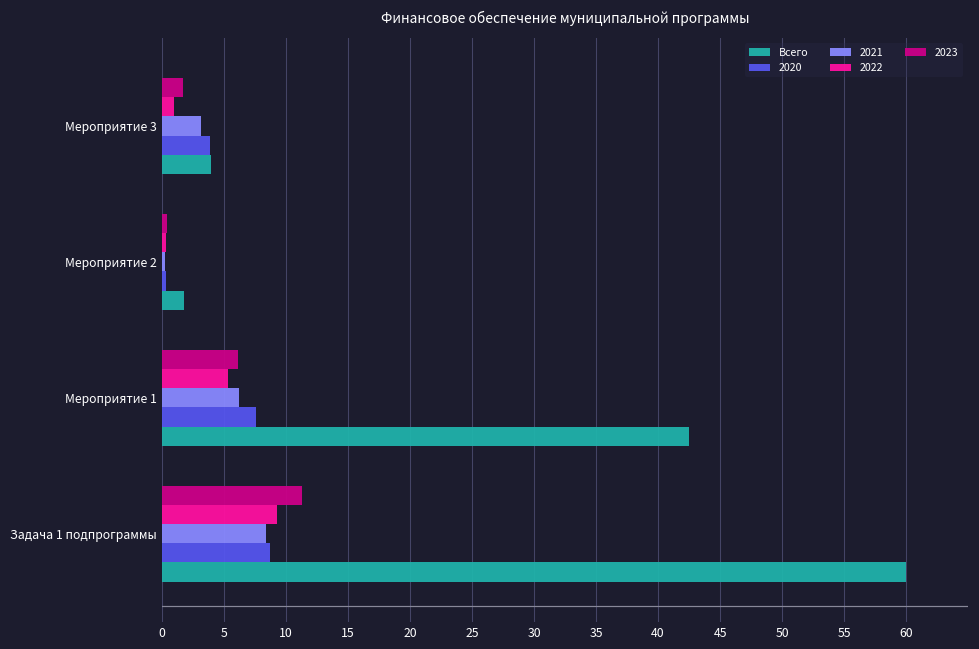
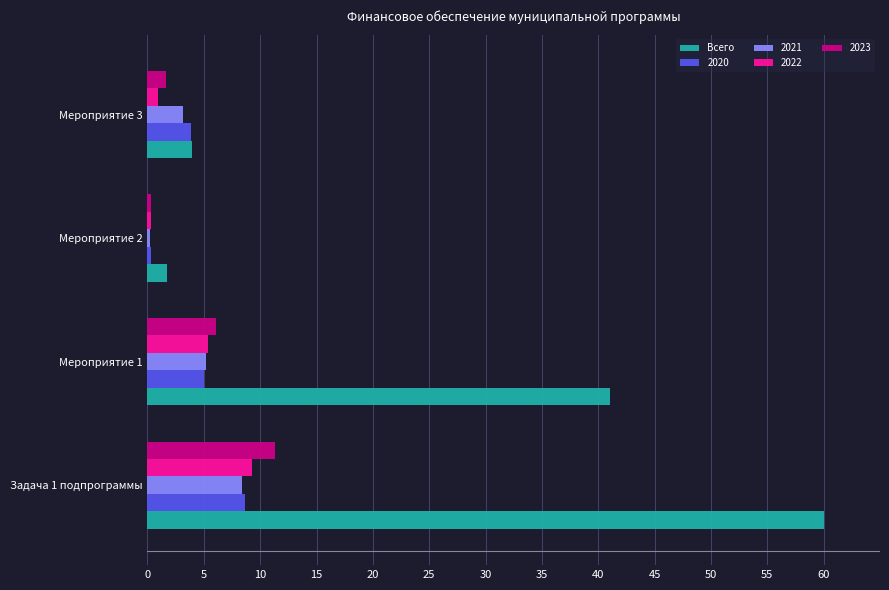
  {
    "Всего": {
      "Мероприятие 3": 4.0,
      "Мероприятие 2": 1.8,
-     "Мероприятие 1": 42.5,
+     "Мероприятие 1": 41.1,
      "Задача 1 подпрограммы": 60.0
    },
    "2020": {
      "Мероприятие 3": 3.9,
      "Мероприятие 2": 0.3,
-     "Мероприятие 1": 7.5,
+     "Мероприятие 1": 5.0,
      "Задача 1 подпрограммы": 8.7
    },
    "2021": {
      "Мероприятие 3": 3.1,
-     "Мероприятие 1": 6.2,
+     "Мероприятие 1": 5.2,
      "Задача 1 подпрограммы": 8.4
    }
  }
